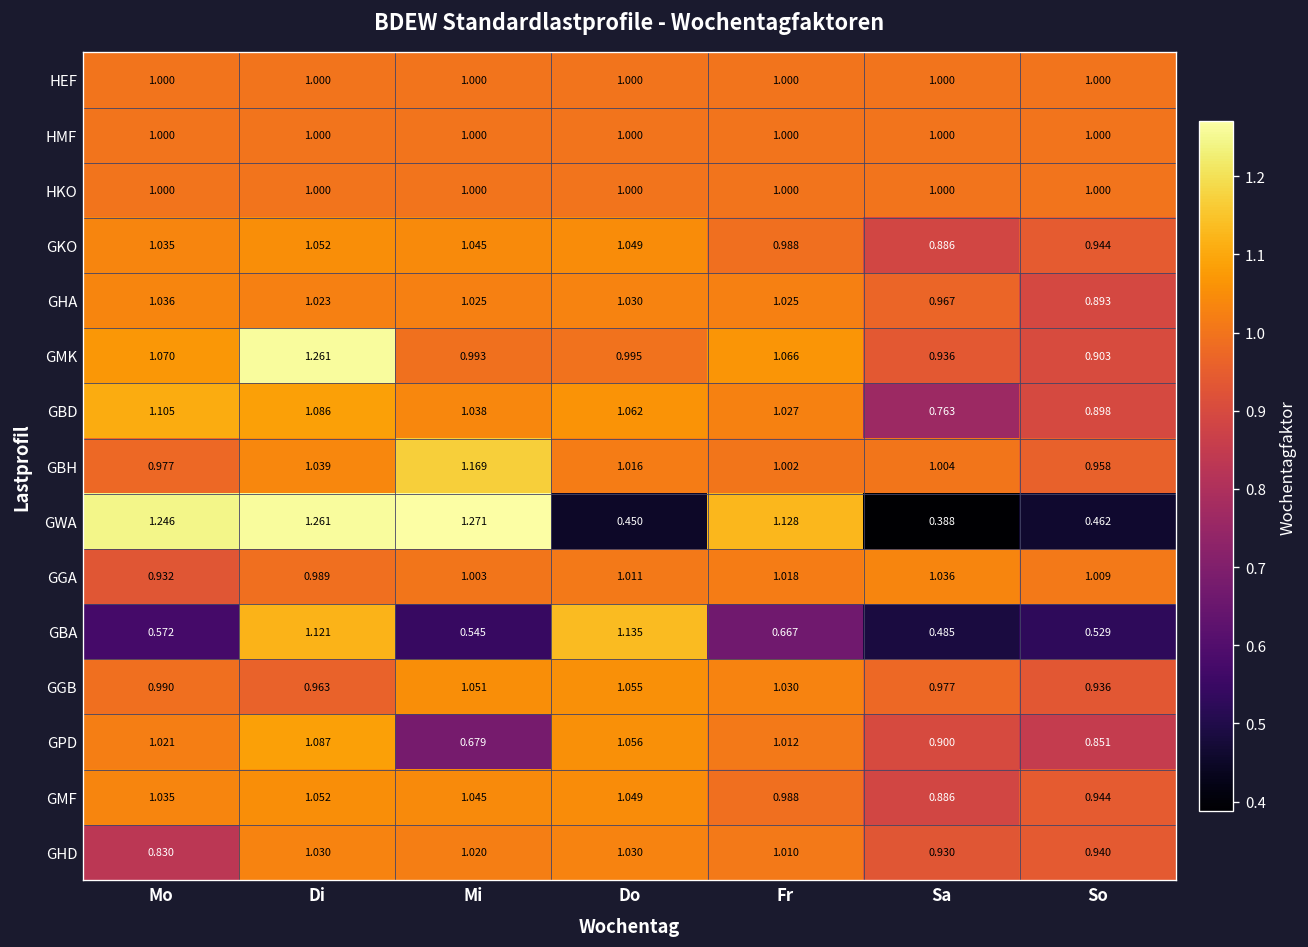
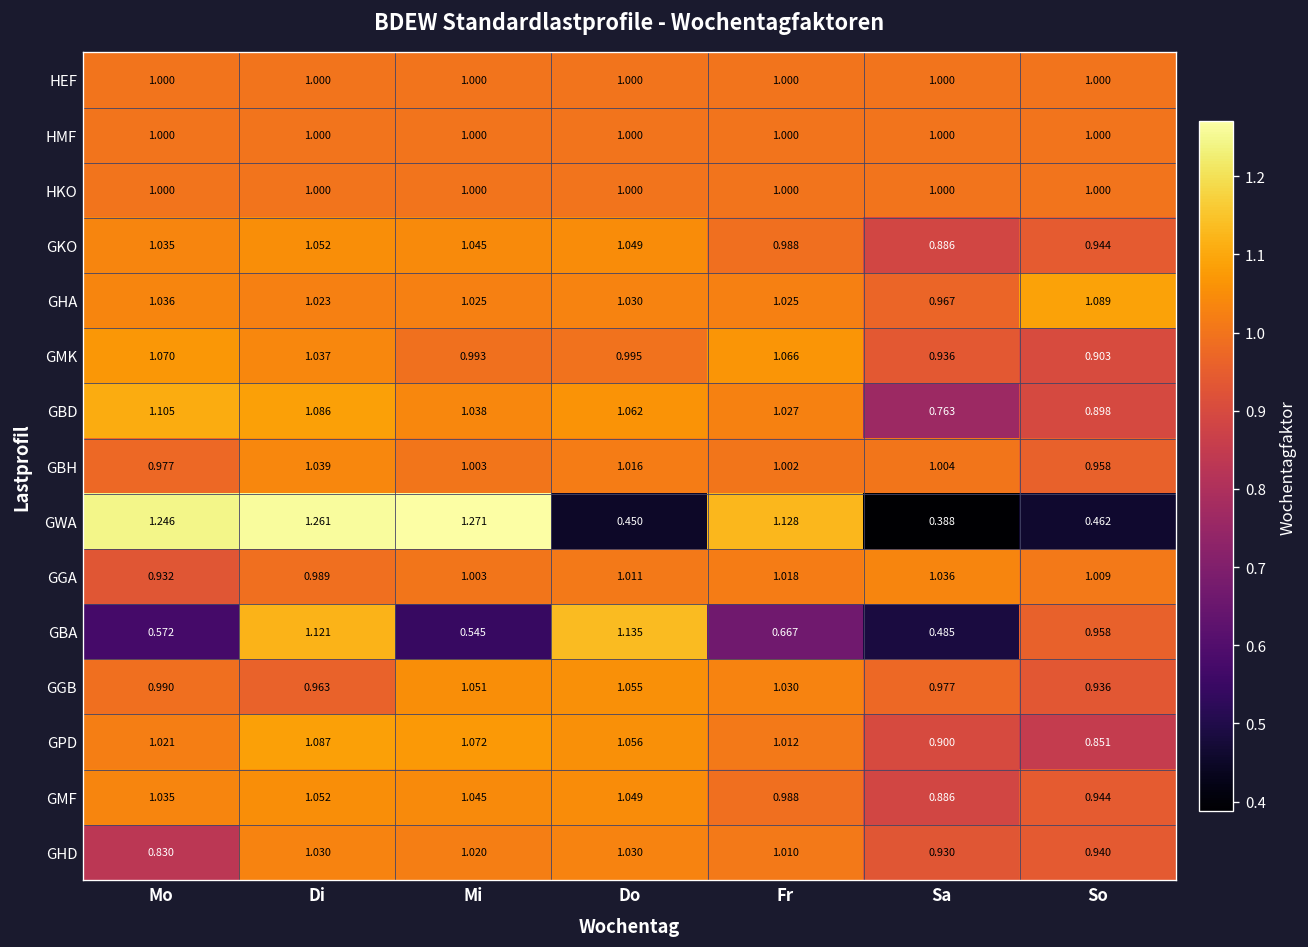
  {
    "HEF": {
      "Mo": 1.000,
      "Di": 1.000,
      "Mi": 1.000,
      "Do": 1.000,
      "Fr": 1.000,
      "Sa": 1.000,
      "So": 1.000
    },
    "HMF": {
      "Mo": 1.000,
      "Di": 1.000,
      "Mi": 1.000,
      "Do": 1.000,
      "Fr": 1.000,
      "Sa": 1.000,
      "So": 1.000
    },
    "HKO": {
      "Mo": 1.000,
      "Di": 1.000,
      "Mi": 1.000,
      "Do": 1.000,
      "Fr": 1.000,
      "Sa": 1.000,
      "So": 1.000
    },
    "GKO": {
      "Mo": 1.035,
      "Di": 1.052,
      "Mi": 1.045,
      "Do": 1.049,
      "Fr": 0.988,
      "Sa": 0.886,
      "So": 0.944
    },
    "GHA": {
      "Mo": 1.036,
      "Di": 1.023,
      "Mi": 1.025,
      "Do": 1.030,
      "Fr": 1.025,
      "Sa": 0.967,
-     "So": 0.893
+     "So": 1.089
    },
    "GMK": {
      "Mo": 1.070,
-     "Di": 1.261,
+     "Di": 1.037,
      "Mi": 0.993,
      "Do": 0.995,
      "Fr": 1.066,
      "Sa": 0.936,
      "So": 0.903
    },
    "GBD": {
      "Mo": 1.105,
      "Di": 1.086,
      "Mi": 1.038,
      "Do": 1.062,
      "Fr": 1.027,
      "Sa": 0.763,
      "So": 0.898
    },
    "GBH": {
      "Mo": 0.977,
      "Di": 1.039,
-     "Mi": 1.169,
+     "Mi": 1.003,
      "Do": 1.016,
      "Fr": 1.002,
      "Sa": 1.004,
      "So": 0.958
    },
    "GWA": {
      "Mo": 1.246,
      "Di": 1.261,
      "Mi": 1.271,
      "Do": 0.450,
      "Fr": 1.128,
      "Sa": 0.388,
      "So": 0.462
    },
    "GGA": {
      "Mo": 0.932,
      "Di": 0.989,
      "Mi": 1.003,
      "Do": 1.011,
      "Fr": 1.018,
      "Sa": 1.036,
      "So": 1.009
    },
    "GBA": {
      "Mo": 0.572,
      "Di": 1.121,
      "Mi": 0.545,
      "Do": 1.135,
      "Fr": 0.667,
      "Sa": 0.485,
-     "So": 0.529
+     "So": 0.958
    },
    "GGB": {
      "Mo": 0.990,
      "Di": 0.963,
      "Mi": 1.051,
      "Do": 1.055,
      "Fr": 1.030,
      "Sa": 0.977,
      "So": 0.936
    },
    "GPD": {
      "Mo": 1.021,
      "Di": 1.087,
-     "Mi": 0.679,
+     "Mi": 1.072,
      "Do": 1.056,
      "Fr": 1.012,
      "Sa": 0.900,
      "So": 0.851
    },
    "GMF": {
      "Mo": 1.035,
      "Di": 1.052,
      "Mi": 1.045,
      "Do": 1.049,
      "Fr": 0.988,
      "Sa": 0.886,
      "So": 0.944
    },
    "GHD": {
      "Mo": 0.830,
      "Di": 1.030,
      "Mi": 1.020,
      "Do": 1.030,
      "Fr": 1.010,
      "Sa": 0.930,
      "So": 0.940
    }
  }
